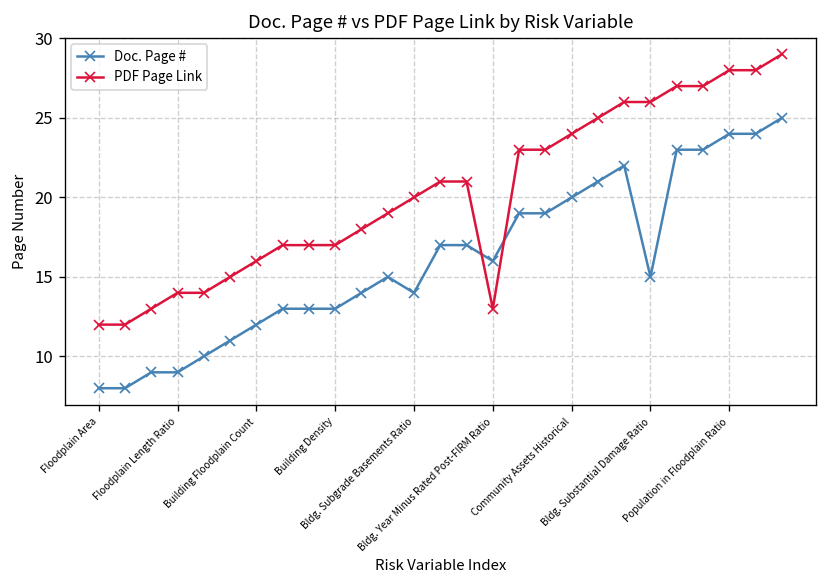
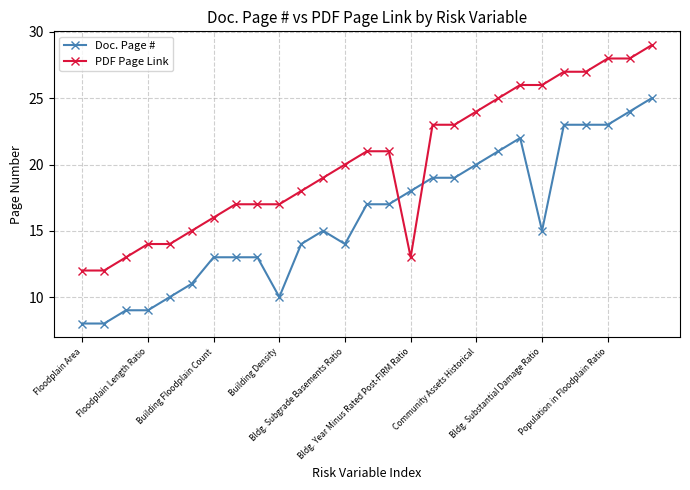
  {
    "Doc. Page #": {
      "Floodplain Area": 8,
      "Floodplain Length Ratio": 9,
-     "Building Floodplain Count": 12,
-     "Building Density": 13,
+     "Building Floodplain Count": 13,
+     "Building Density": 10,
      "Bldg. Subgrade Basements Ratio": 14,
-     "Bldg. Year Minus Rated Post-FIRM Ratio": 16,
+     "Bldg. Year Minus Rated Post-FIRM Ratio": 18,
      "Community Assets Historical": 20,
      "Bldg. Substantial Damage Ratio": 15,
-     "Population in Floodplain Ratio": 24
+     "Population in Floodplain Ratio": 23
    },
    "PDF Page Link": {
      "Floodplain Area": 12,
      "Floodplain Length Ratio": 14,
      "Building Floodplain Count": 16,
      "Building Density": 17,
      "Bldg. Subgrade Basements Ratio": 20,
      "Bldg. Year Minus Rated Post-FIRM Ratio": 13,
      "Community Assets Historical": 24,
      "Bldg. Substantial Damage Ratio": 26,
      "Population in Floodplain Ratio": 28
    }
  }
